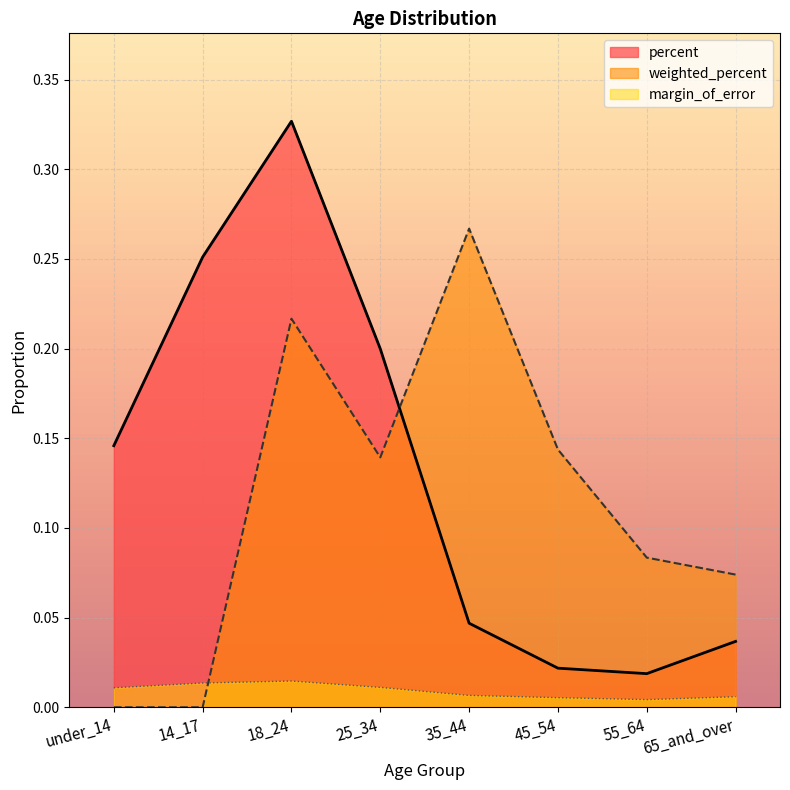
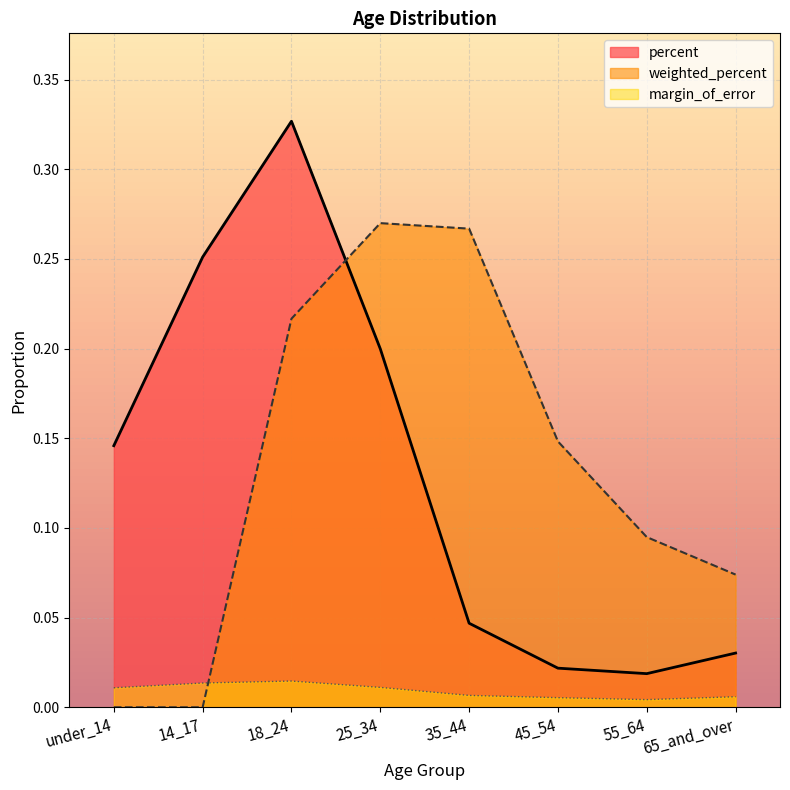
  {
    "percent": {
      "under_14": 0.146,
      "14_17": 0.251,
      "18_24": 0.327,
      "25_34": 0.200,
      "35_44": 0.047,
      "45_54": 0.022,
      "55_64": 0.019,
-     "65_and_over": 0.037
+     "65_and_over": 0.030
    },
    "weighted_percent": {
      "under_14": 0.000,
      "14_17": 0.000,
      "18_24": 0.217,
-     "25_34": 0.139,
+     "25_34": 0.270,
      "35_44": 0.267,
-     "45_54": 0.144,
-     "55_64": 0.083,
+     "45_54": 0.148,
+     "55_64": 0.095,
      "65_and_over": 0.074
    },
    "margin_of_error": {
      "under_14": 0.011,
      "14_17": 0.014,
      "18_24": 0.015,
      "25_34": 0.011,
      "35_44": 0.007,
      "45_54": 0.005,
      "55_64": 0.004,
      "65_and_over": 0.006
    }
  }
